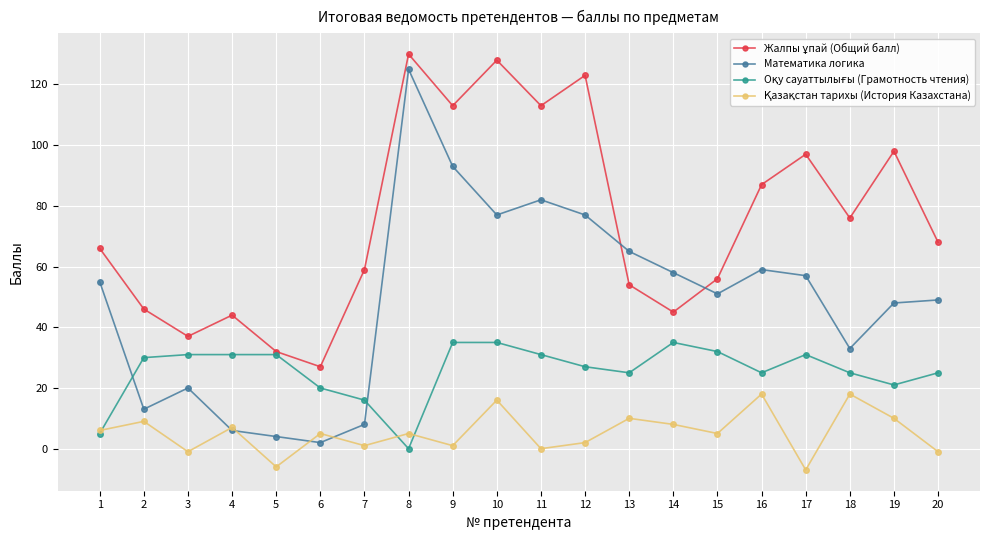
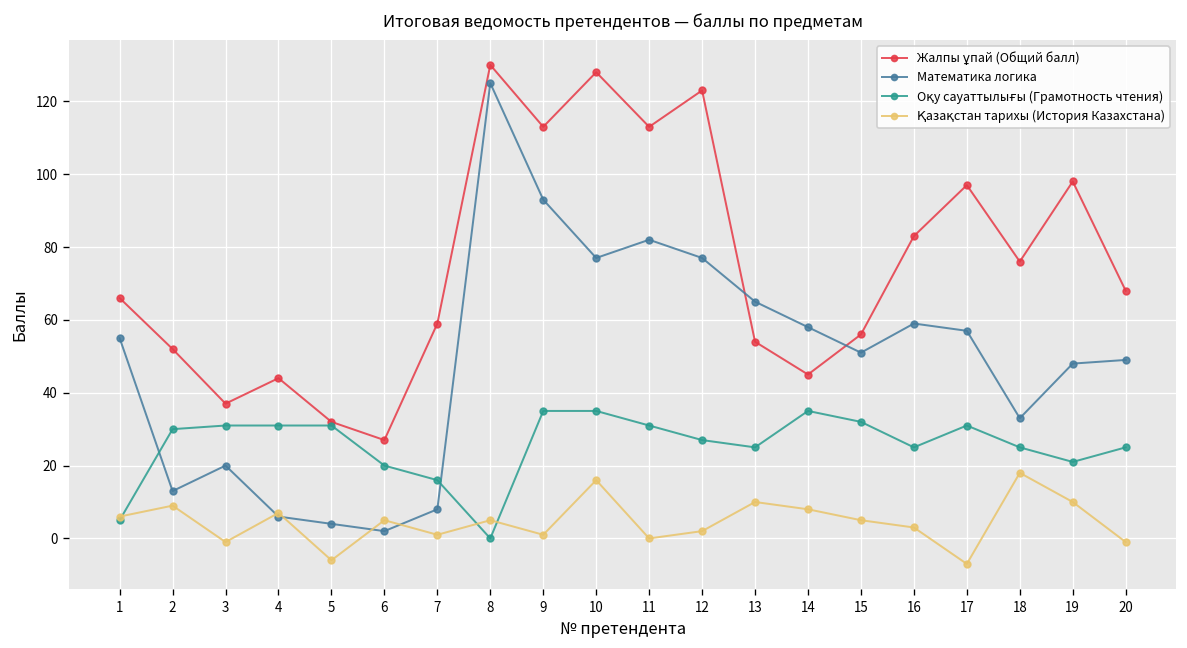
  {
    "Жалпы ұпай (Общий балл)": {
      "1": 66,
-     "2": 46,
+     "2": 52,
      "3": 37,
      "4": 44,
      "5": 32,
      "6": 27,
      "7": 59,
      "8": 130,
      "9": 113,
      "10": 128,
      "11": 113,
      "12": 123,
      "13": 54,
      "14": 45,
      "15": 56,
-     "16": 87,
+     "16": 83,
      "17": 97,
      "18": 76,
      "19": 98,
      "20": 68
    },
    "Қазақстан тарихы (История Казахстана)": {
      "1": 6,
      "2": 9,
      "3": -1,
      "4": 7,
      "5": -6,
      "6": 5,
      "7": 1,
      "8": 5,
      "9": 1,
      "10": 16,
      "11": 0,
      "12": 2,
      "13": 10,
      "14": 8,
      "15": 5,
-     "16": 18,
+     "16": 3,
      "17": -7,
      "18": 18,
      "19": 10,
      "20": -1
    }
  }
